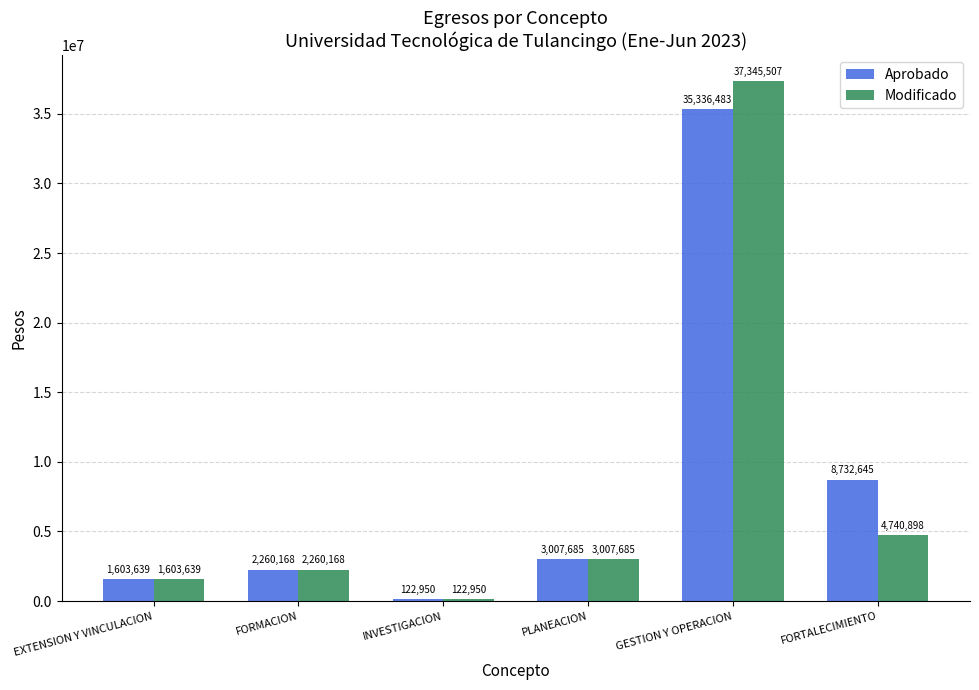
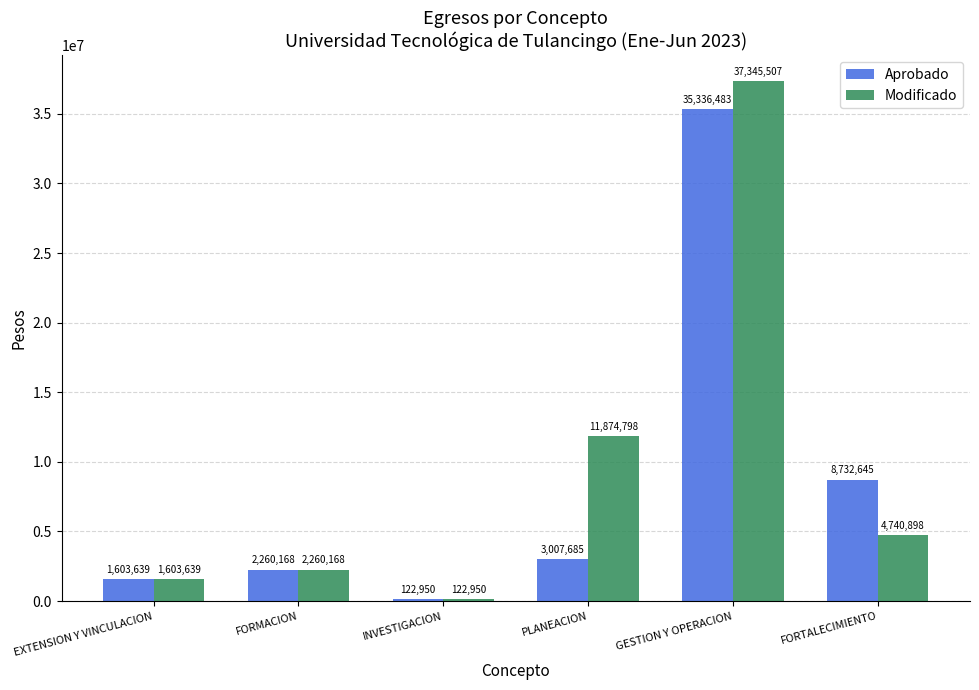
  {
    "Aprobado": {
      "EXTENSION Y VINCULACION": "1,603,639",
      "FORMACION": "2,260,168",
      "INVESTIGACION": "122,950",
      "PLANEACION": "3,007,685",
      "GESTION Y OPERACION": "35,336,483",
      "FORTALECIMIENTO": "8,732,645"
    },
    "Modificado": {
      "EXTENSION Y VINCULACION": "1,603,639",
      "FORMACION": "2,260,168",
      "INVESTIGACION": "122,950",
-     "PLANEACION": "3,007,685",
+     "PLANEACION": "11,874,798",
      "GESTION Y OPERACION": "37,345,507",
      "FORTALECIMIENTO": "4,740,898"
    }
  }
